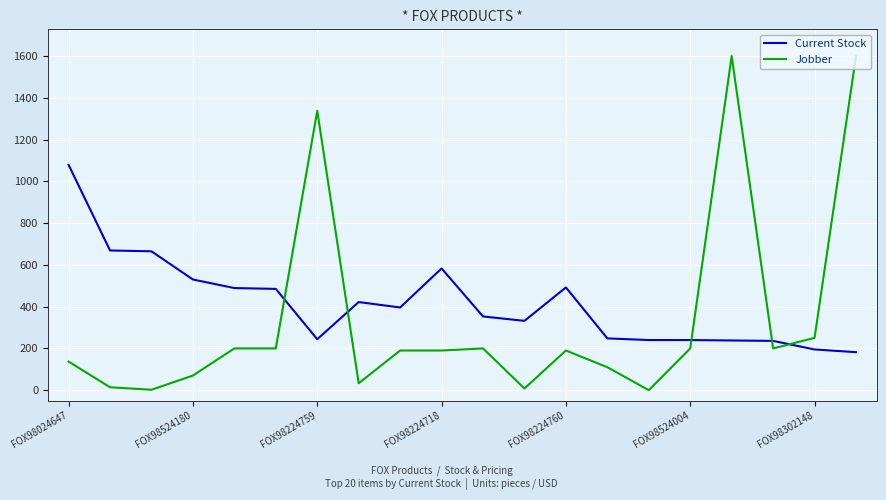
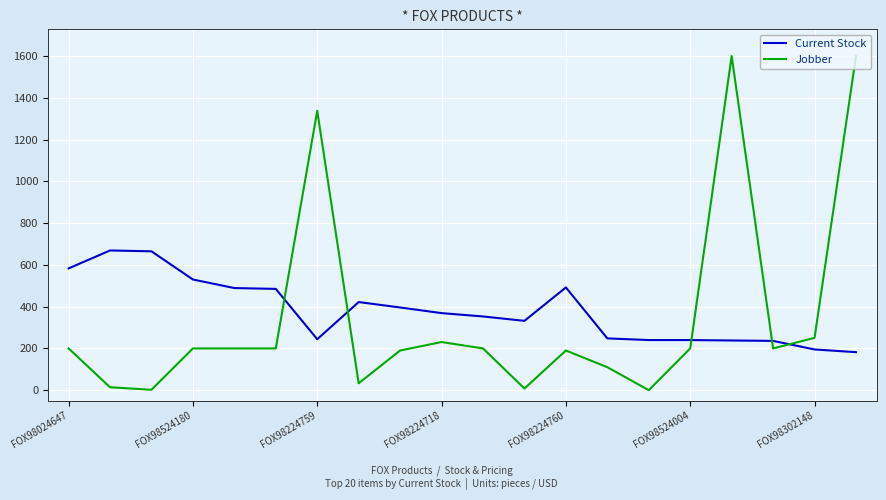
  {
    "Current Stock": {
-     "FOX98024647": 1080,
+     "FOX98024647": 580,
      "FOX98524180": 530,
      "FOX98224759": 240,
-     "FOX98224718": 580,
+     "FOX98224718": 370,
      "FOX98224760": 490,
      "FOX98524004": 240,
      "FOX98302148": 200
    },
    "Jobber": {
-     "FOX98024647": 140,
-     "FOX98524180": 70,
+     "FOX98024647": 200,
+     "FOX98524180": 200,
      "FOX98224759": 1340,
-     "FOX98224718": 190,
+     "FOX98224718": 230,
      "FOX98224760": 190,
      "FOX98524004": 200,
      "FOX98302148": 250
    }
  }
